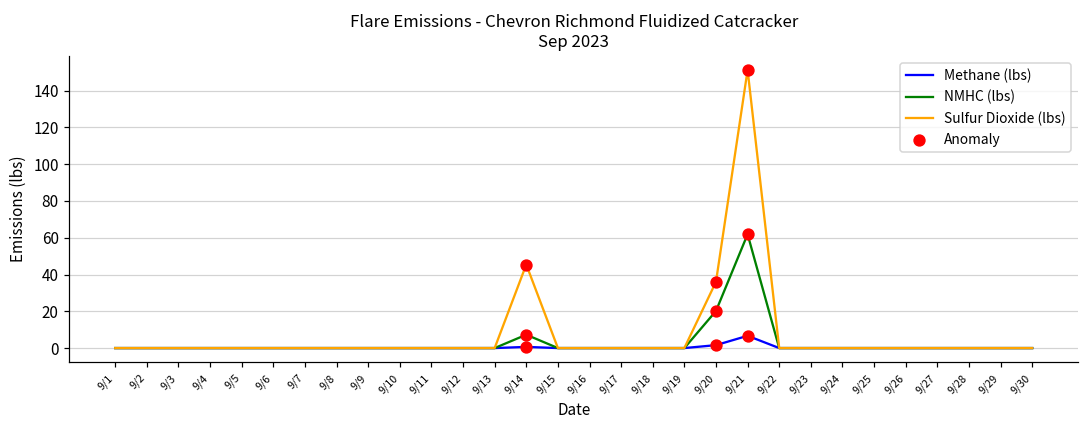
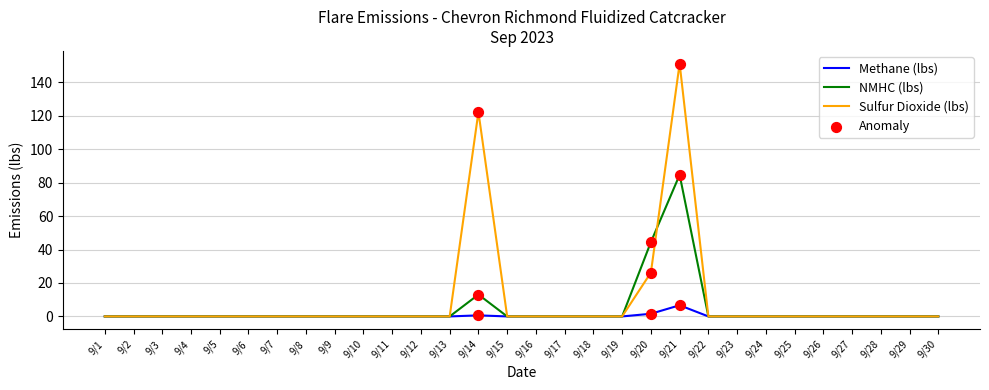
  {
    "NMHC (lbs)": {
-     "9/14": 7,
-     "9/20": 20,
-     "9/21": 62
+     "9/14": 13,
+     "9/20": 44,
+     "9/21": 85
    },
    "Sulfur Dioxide (lbs)": {
-     "9/14": 45,
-     "9/20": 36
+     "9/14": 122,
+     "9/20": 26
    }
  }
